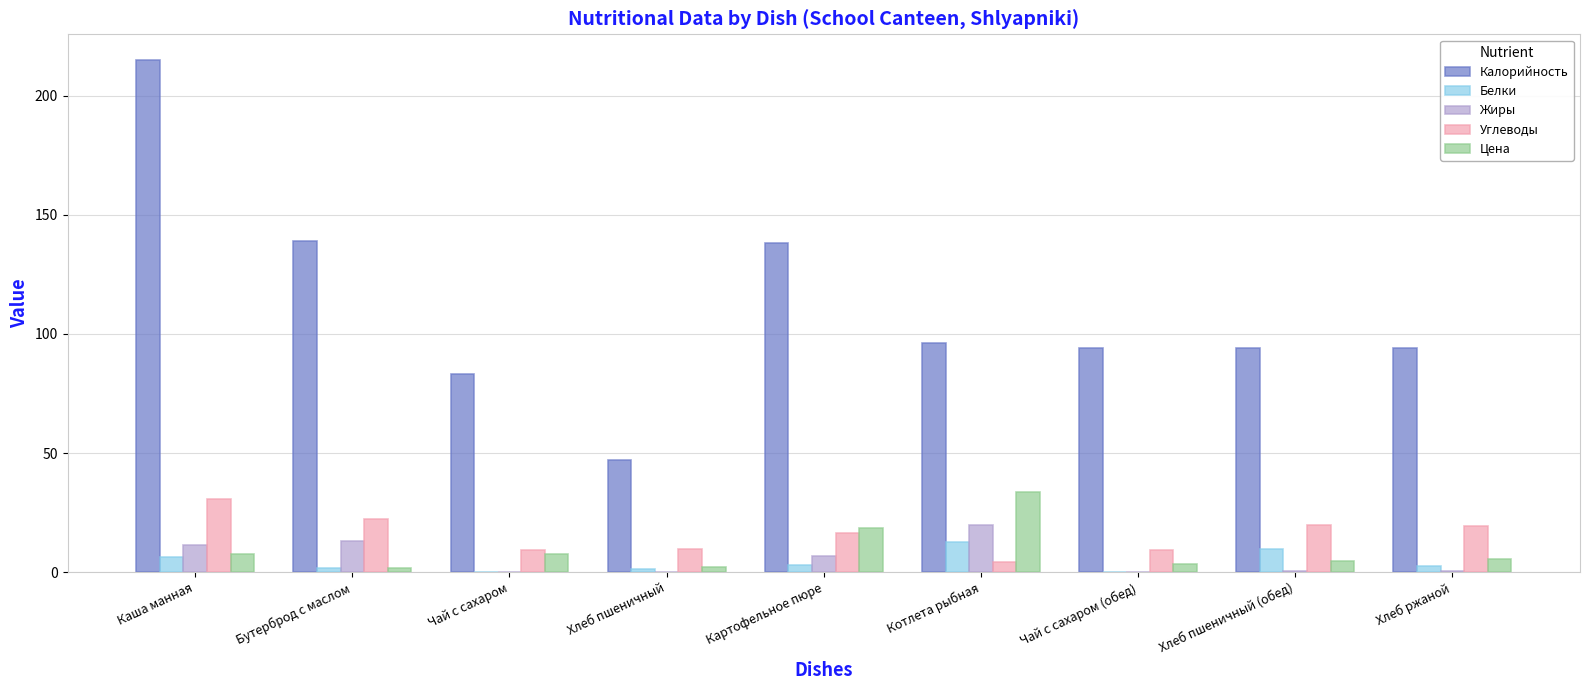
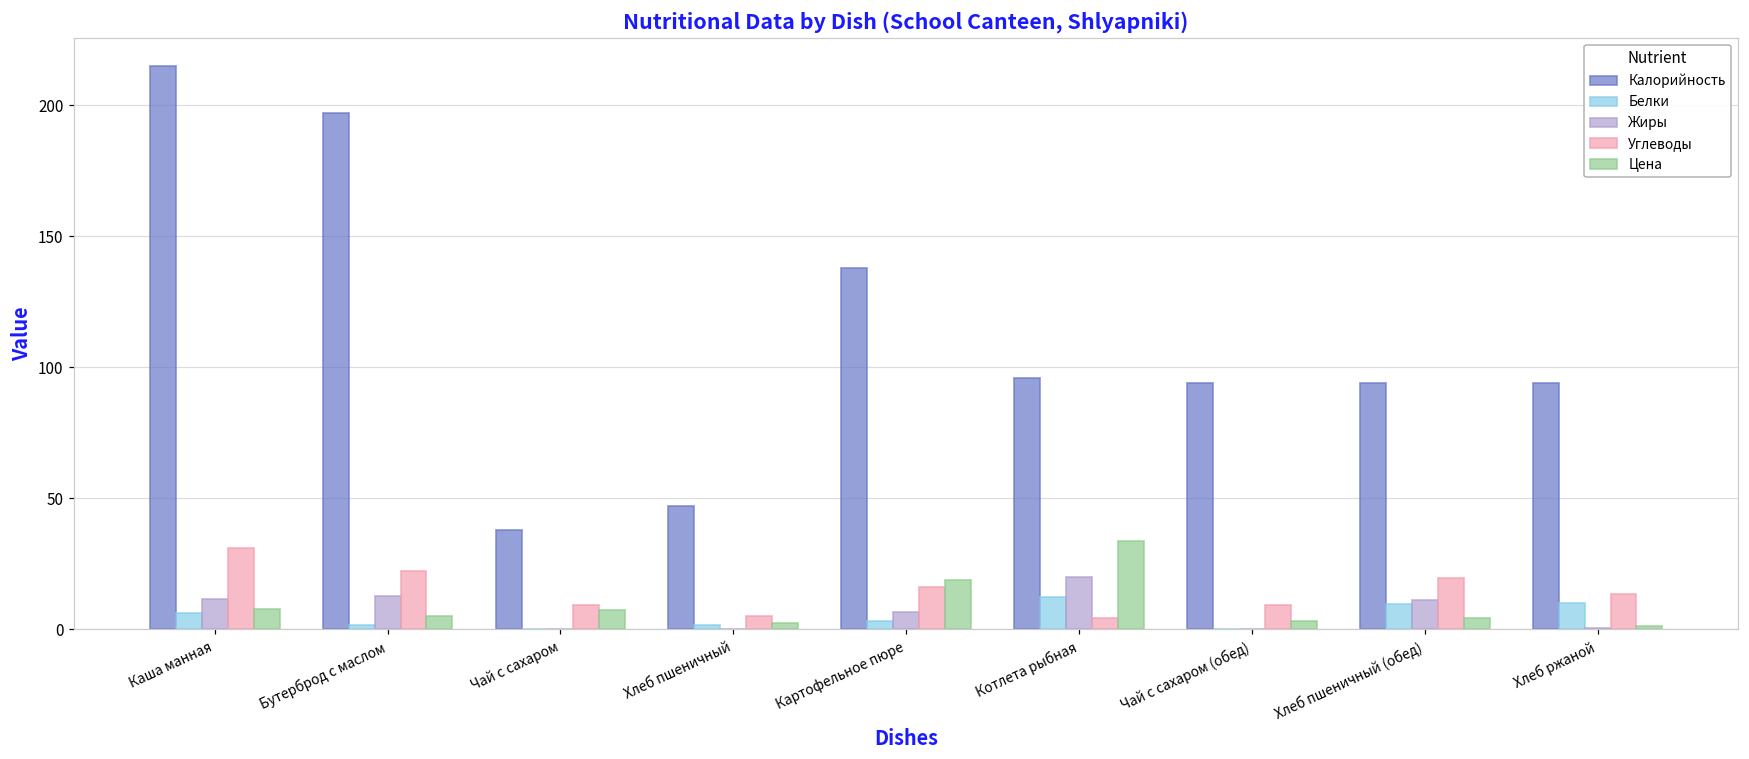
  {
    "Калорийность": {
      "Каша манная": 215,
-     "Бутерброд с маслом": 139,
-     "Чай с сахаром": 83,
+     "Бутерброд с маслом": 197,
+     "Чай с сахаром": 38,
      "Хлеб пшеничный": 47,
      "Картофельное пюре": 138,
      "Котлета рыбная": 96,
      "Чай с сахаром (обед)": 94,
      "Хлеб пшеничный (обед)": 94,
      "Хлеб ржаной": 94
    },
    "Белки": {
      "Каша манная": 6,
      "Бутерброд с маслом": 2,
      "Хлеб пшеничный": 2,
      "Картофельное пюре": 3,
      "Котлета рыбная": 13,
      "Хлеб пшеничный (обед)": 10,
-     "Хлеб ржаной": 3
+     "Хлеб ржаной": 10
    },
    "Жиры": {
      "Каша манная": 11,
      "Бутерброд с маслом": 13,
      "Картофельное пюре": 7,
      "Котлета рыбная": 20,
-     "Хлеб пшеничный (обед)": 0
+     "Хлеб пшеничный (обед)": 11
    },
    "Углеводы": {
      "Каша манная": 31,
      "Бутерброд с маслом": 22,
      "Чай с сахаром": 9,
-     "Хлеб пшеничный": 10,
+     "Хлеб пшеничный": 5,
      "Картофельное пюре": 16,
      "Котлета рыбная": 4,
      "Чай с сахаром (обед)": 9,
      "Хлеб пшеничный (обед)": 20,
-     "Хлеб ржаной": 20
+     "Хлеб ржаной": 13
    },
    "Цена": {
      "Каша манная": 8,
-     "Бутерброд с маслом": 2,
+     "Бутерброд с маслом": 5,
      "Чай с сахаром": 7,
      "Хлеб пшеничный": 2,
      "Картофельное пюре": 19,
      "Котлета рыбная": 34,
      "Чай с сахаром (обед)": 3,
      "Хлеб пшеничный (обед)": 5,
-     "Хлеб ржаной": 6
+     "Хлеб ржаной": 1
    }
  }
